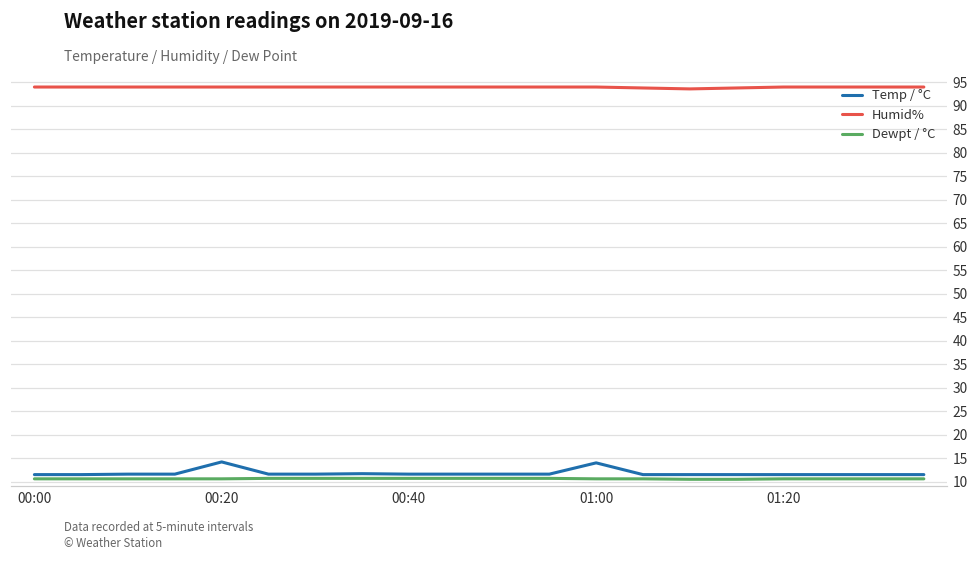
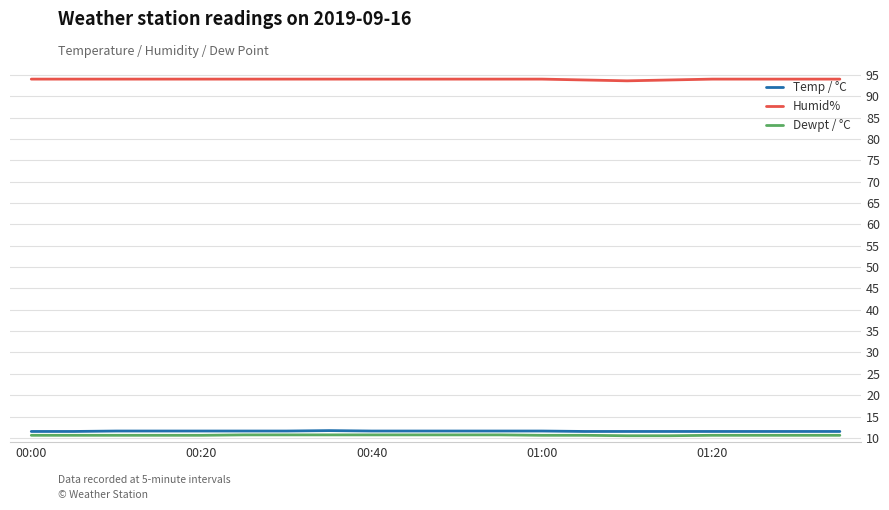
  {
    "Temp / °C": {
      "00:00": 12,
-     "00:20": 14,
+     "00:20": 12,
      "00:40": 12,
-     "01:00": 14,
+     "01:00": 12,
      "01:20": 12
    },
    "Humid%": {
      "00:00": 94,
      "00:20": 94,
      "00:40": 94,
      "01:00": 94,
      "01:20": 94
    },
    "Dewpt / °C": {
      "00:00": 11,
      "00:20": 11,
      "00:40": 11,
      "01:00": 11,
      "01:20": 11
    }
  }
